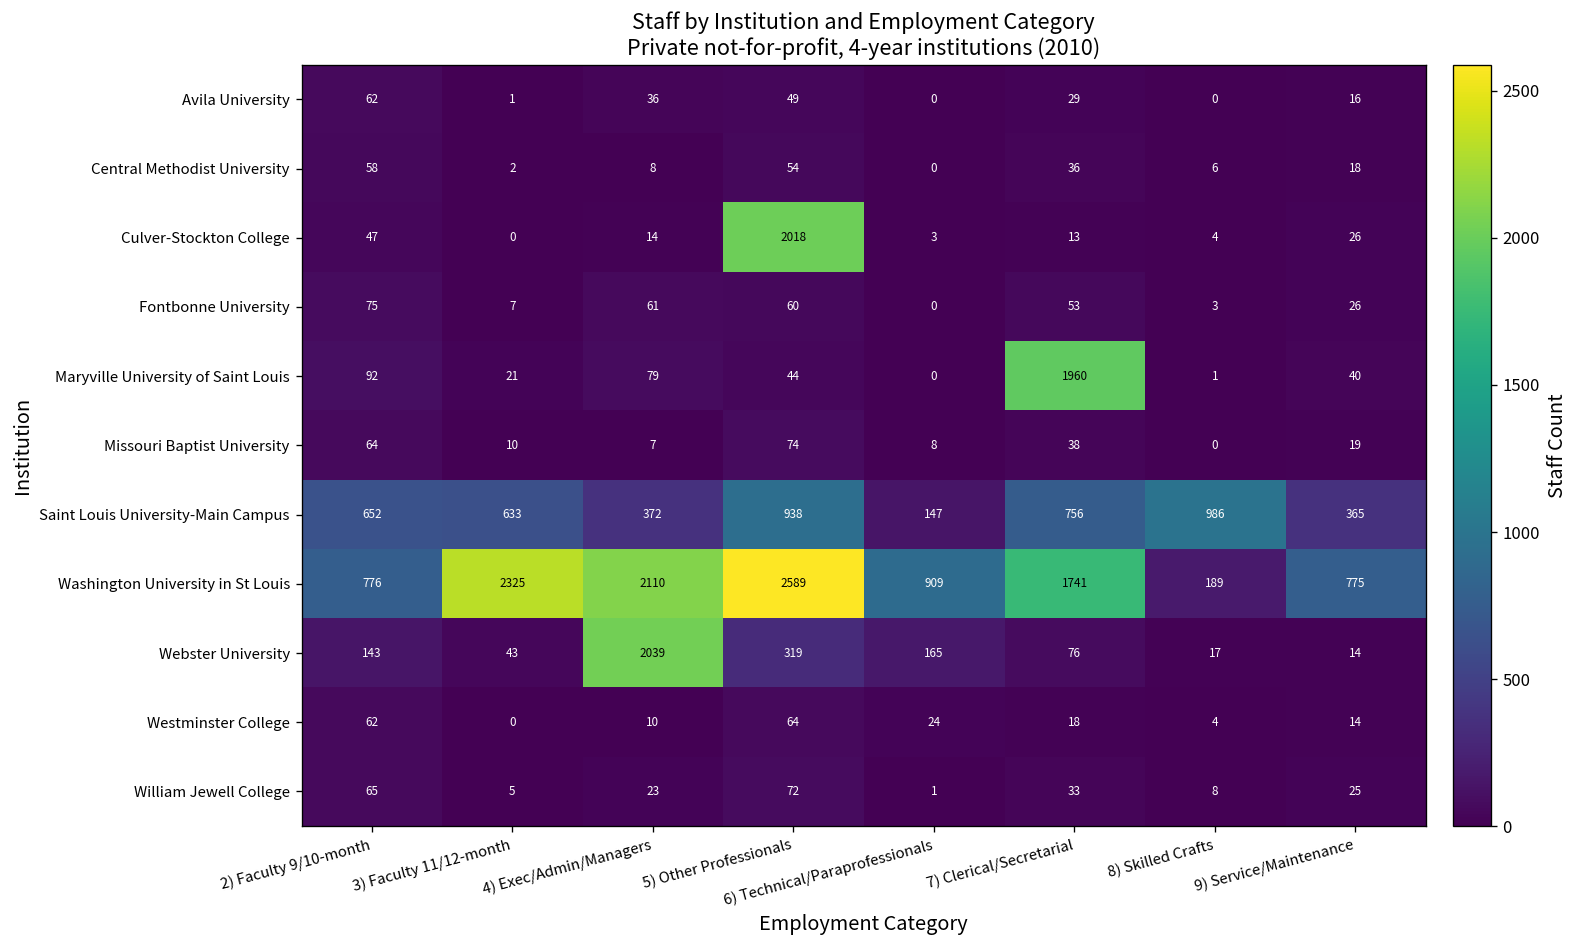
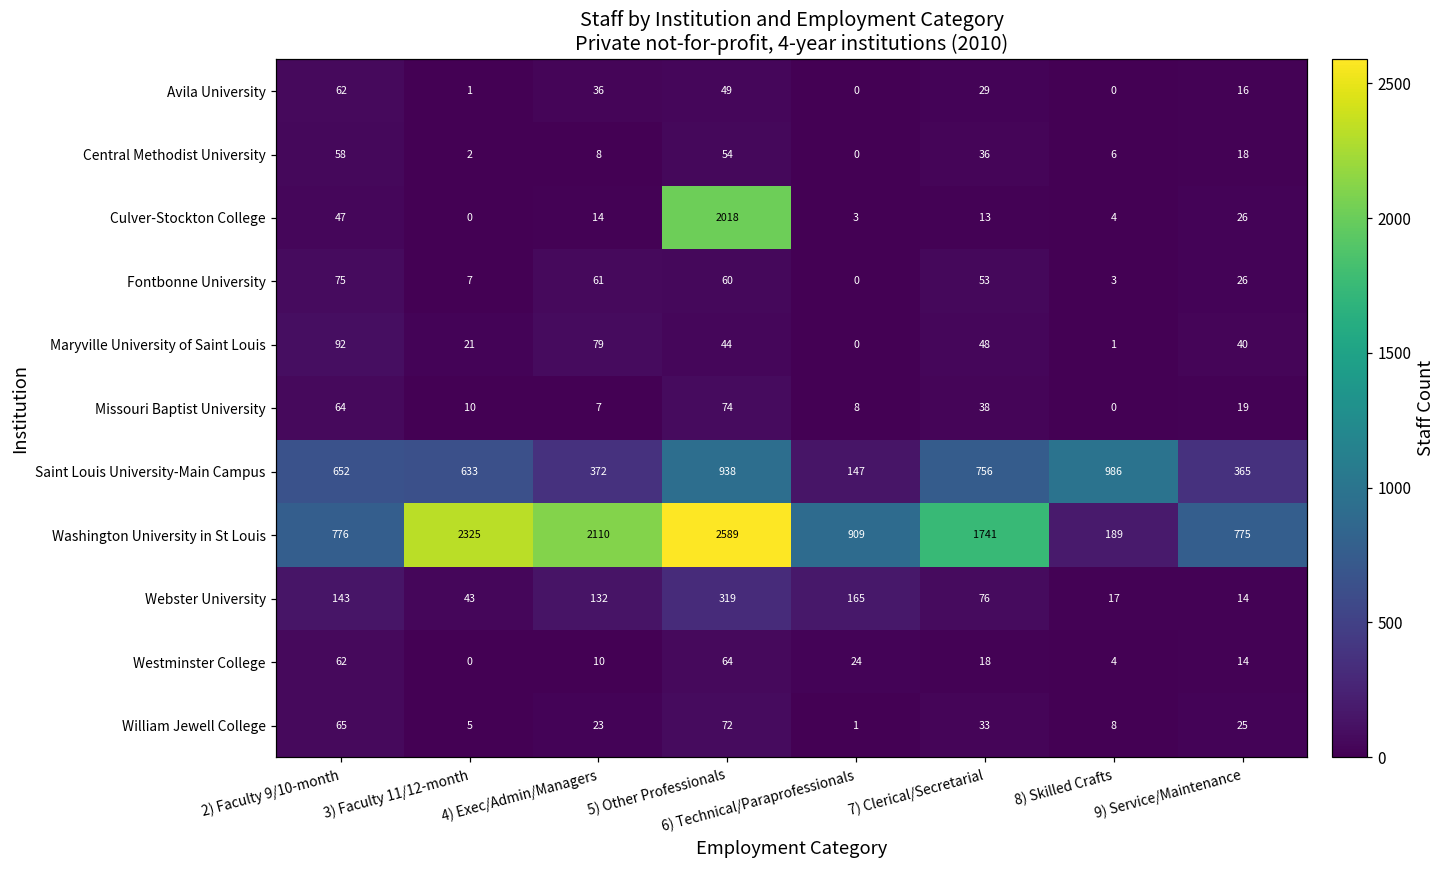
  {
    "Avila University": {
      "2) Faculty 9/10-month": 62,
      "3) Faculty 11/12-month": 1,
      "4) Exec/Admin/Managers": 36,
      "5) Other Professionals": 49,
      "6) Technical/Paraprofessionals": 0,
      "7) Clerical/Secretarial": 29,
      "8) Skilled Crafts": 0,
      "9) Service/Maintenance": 16
    },
    "Central Methodist University": {
      "2) Faculty 9/10-month": 58,
      "3) Faculty 11/12-month": 2,
      "4) Exec/Admin/Managers": 8,
      "5) Other Professionals": 54,
      "6) Technical/Paraprofessionals": 0,
      "7) Clerical/Secretarial": 36,
      "8) Skilled Crafts": 6,
      "9) Service/Maintenance": 18
    },
    "Culver-Stockton College": {
      "2) Faculty 9/10-month": 47,
      "3) Faculty 11/12-month": 0,
      "4) Exec/Admin/Managers": 14,
      "5) Other Professionals": 2018,
      "6) Technical/Paraprofessionals": 3,
      "7) Clerical/Secretarial": 13,
      "8) Skilled Crafts": 4,
      "9) Service/Maintenance": 26
    },
    "Fontbonne University": {
      "2) Faculty 9/10-month": 75,
      "3) Faculty 11/12-month": 7,
      "4) Exec/Admin/Managers": 61,
      "5) Other Professionals": 60,
      "6) Technical/Paraprofessionals": 0,
      "7) Clerical/Secretarial": 53,
      "8) Skilled Crafts": 3,
      "9) Service/Maintenance": 26
    },
    "Maryville University of Saint Louis": {
      "2) Faculty 9/10-month": 92,
      "3) Faculty 11/12-month": 21,
      "4) Exec/Admin/Managers": 79,
      "5) Other Professionals": 44,
      "6) Technical/Paraprofessionals": 0,
-     "7) Clerical/Secretarial": 1960,
+     "7) Clerical/Secretarial": 48,
      "8) Skilled Crafts": 1,
      "9) Service/Maintenance": 40
    },
    "Missouri Baptist University": {
      "2) Faculty 9/10-month": 64,
      "3) Faculty 11/12-month": 10,
      "4) Exec/Admin/Managers": 7,
      "5) Other Professionals": 74,
      "6) Technical/Paraprofessionals": 8,
      "7) Clerical/Secretarial": 38,
      "8) Skilled Crafts": 0,
      "9) Service/Maintenance": 19
    },
    "Saint Louis University-Main Campus": {
      "2) Faculty 9/10-month": 652,
      "3) Faculty 11/12-month": 633,
      "4) Exec/Admin/Managers": 372,
      "5) Other Professionals": 938,
      "6) Technical/Paraprofessionals": 147,
      "7) Clerical/Secretarial": 756,
      "8) Skilled Crafts": 986,
      "9) Service/Maintenance": 365
    },
    "Washington University in St Louis": {
      "2) Faculty 9/10-month": 776,
      "3) Faculty 11/12-month": 2325,
      "4) Exec/Admin/Managers": 2110,
      "5) Other Professionals": 2589,
      "6) Technical/Paraprofessionals": 909,
      "7) Clerical/Secretarial": 1741,
      "8) Skilled Crafts": 189,
      "9) Service/Maintenance": 775
    },
    "Webster University": {
      "2) Faculty 9/10-month": 143,
      "3) Faculty 11/12-month": 43,
-     "4) Exec/Admin/Managers": 2039,
+     "4) Exec/Admin/Managers": 132,
      "5) Other Professionals": 319,
      "6) Technical/Paraprofessionals": 165,
      "7) Clerical/Secretarial": 76,
      "8) Skilled Crafts": 17,
      "9) Service/Maintenance": 14
    },
    "Westminster College": {
      "2) Faculty 9/10-month": 62,
      "3) Faculty 11/12-month": 0,
      "4) Exec/Admin/Managers": 10,
      "5) Other Professionals": 64,
      "6) Technical/Paraprofessionals": 24,
      "7) Clerical/Secretarial": 18,
      "8) Skilled Crafts": 4,
      "9) Service/Maintenance": 14
    },
    "William Jewell College": {
      "2) Faculty 9/10-month": 65,
      "3) Faculty 11/12-month": 5,
      "4) Exec/Admin/Managers": 23,
      "5) Other Professionals": 72,
      "6) Technical/Paraprofessionals": 1,
      "7) Clerical/Secretarial": 33,
      "8) Skilled Crafts": 8,
      "9) Service/Maintenance": 25
    }
  }
